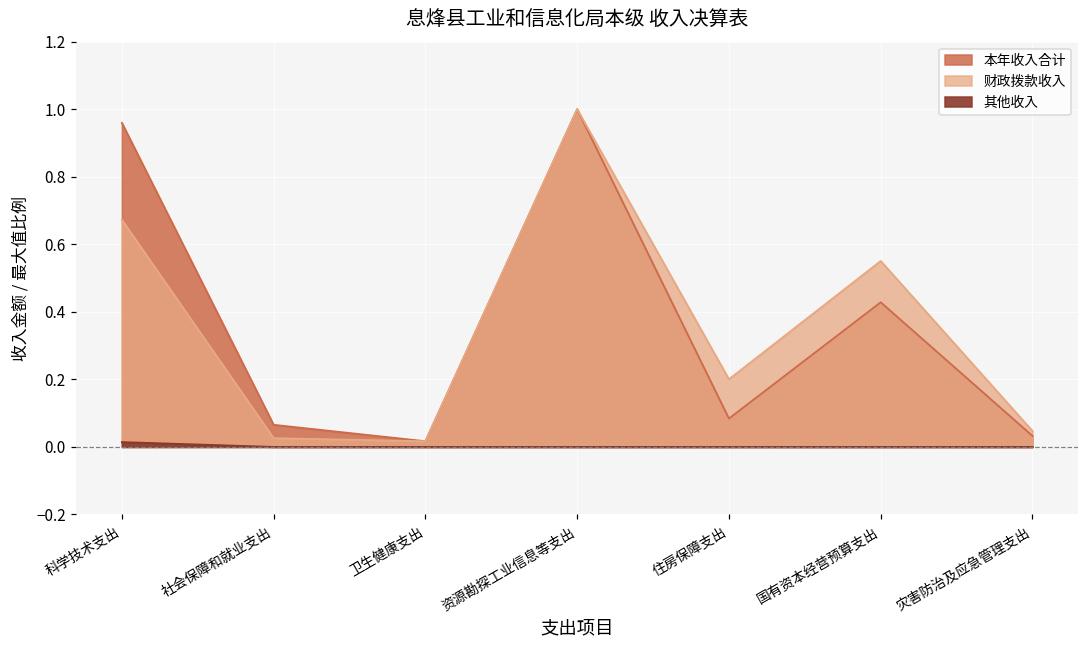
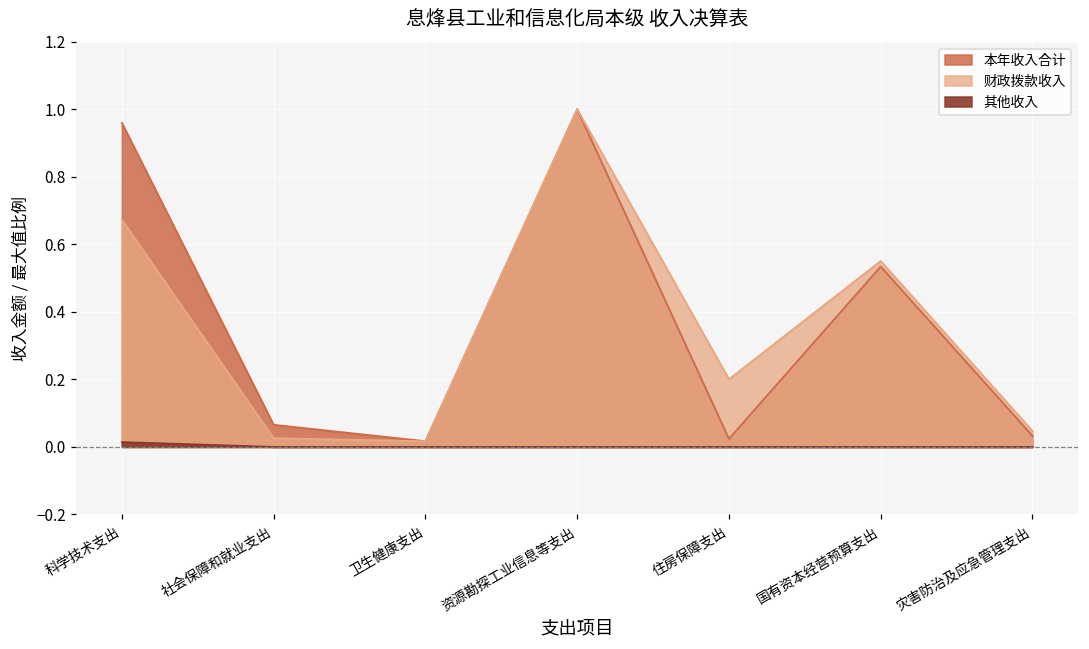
  {
    "本年收入合计": {
      "科学技术支出": 0.96,
      "社会保障和就业支出": 0.07,
-     "住房保障支出": 0.08,
-     "国有资本经营预算支出": 0.43,
+     "住房保障支出": 0.02,
+     "国有资本经营预算支出": 0.53,
      "灾害防治及应急管理支出": 0.03
    },
    "财政拨款收入": {
      "科学技术支出": 0.67,
      "社会保障和就业支出": 0.03,
      "住房保障支出": 0.20,
      "国有资本经营预算支出": 0.55,
      "灾害防治及应急管理支出": 0.05
    },
    "其他收入": {
      "科学技术支出": 0.01,
      "社会保障和就业支出": 0.00,
      "卫生健康支出": 0.00,
      "资源勘探工业信息等支出": 0.00,
      "住房保障支出": 0.00,
      "国有资本经营预算支出": 0.00,
      "灾害防治及应急管理支出": 0.00
    }
  }
